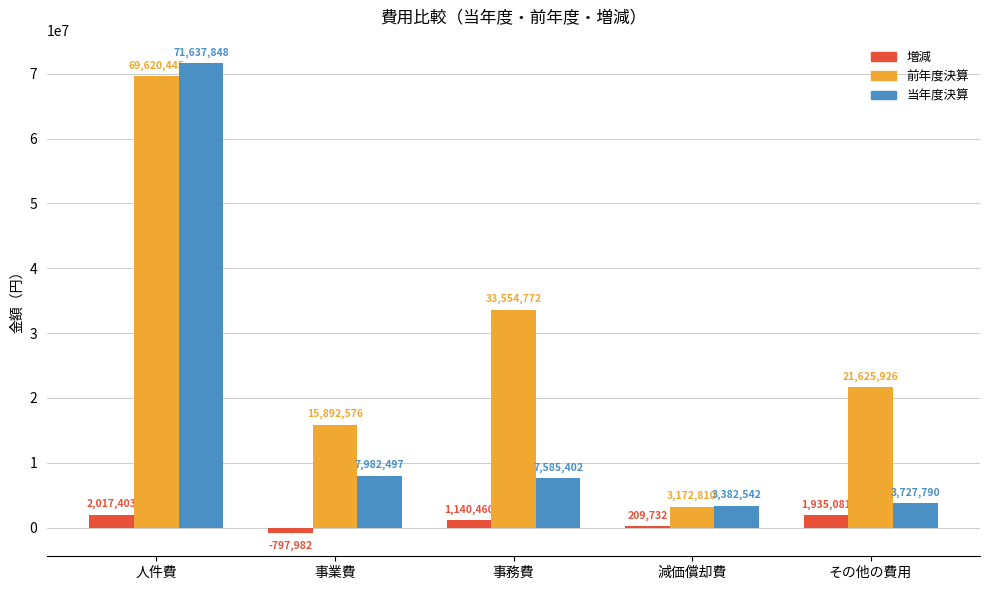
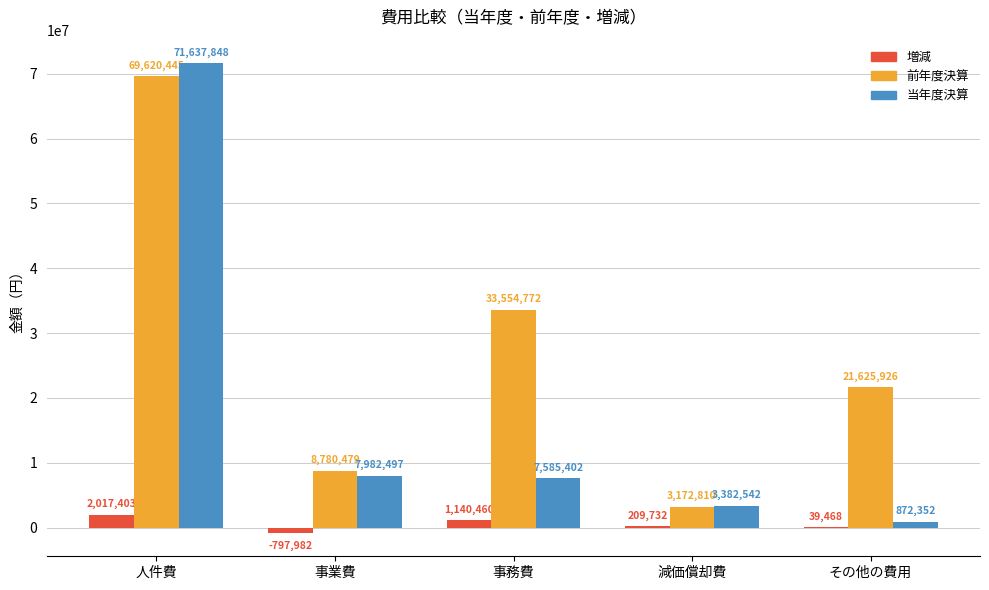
  {
    "増減": {
      "人件費": "2,017,403",
      "事業費": "-797,982",
      "事務費": "1,140,460",
      "減価償却費": "209,732",
-     "その他の費用": "1,935,081"
+     "その他の費用": "39,468"
    },
    "前年度決算": {
      "人件費": "69,620,445",
-     "事業費": "15,892,576",
+     "事業費": "8,780,479",
      "事務費": "33,554,772",
      "減価償却費": "3,172,810",
      "その他の費用": "21,625,926"
    },
    "当年度決算": {
      "人件費": "71,637,848",
      "事業費": "7,982,497",
      "事務費": "7,585,402",
      "減価償却費": "3,382,542",
-     "その他の費用": "3,727,790"
+     "その他の費用": "872,352"
    }
  }
